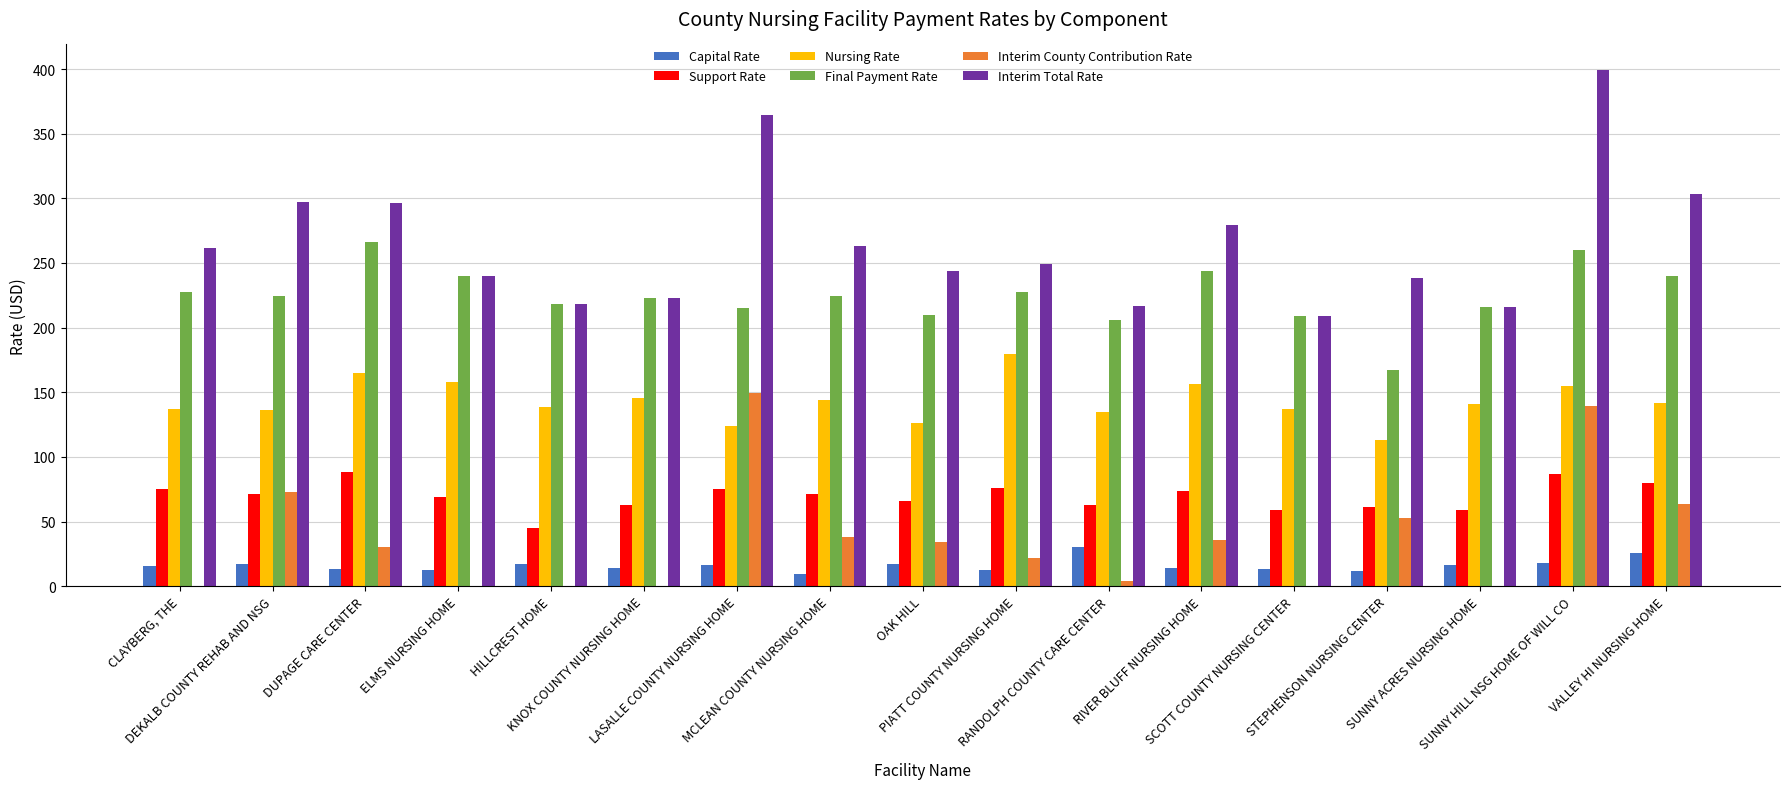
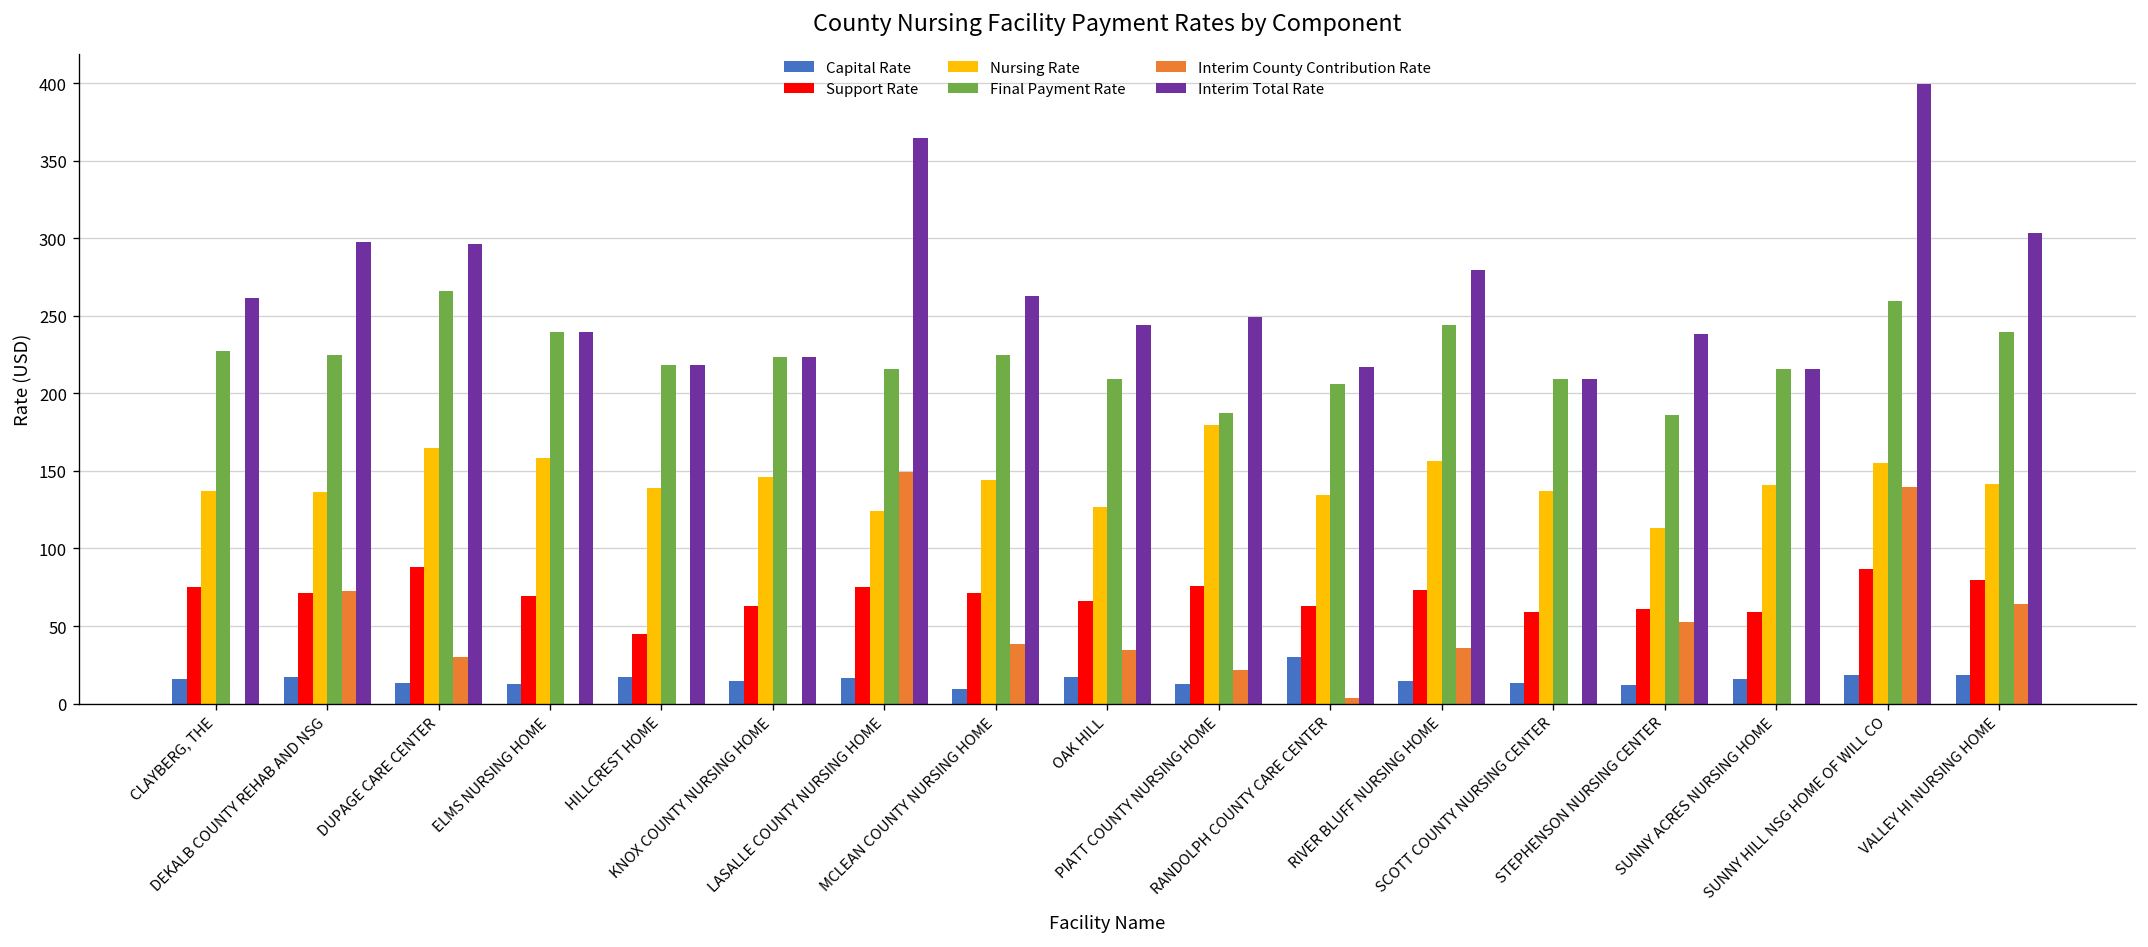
  {
    "Capital Rate": {
      "CLAYBERG, THE": 16,
      "DEKALB COUNTY REHAB AND NSG": 17,
      "DUPAGE CARE CENTER": 13,
      "ELMS NURSING HOME": 13,
      "HILLCREST HOME": 17,
      "KNOX COUNTY NURSING HOME": 14,
      "LASALLE COUNTY NURSING HOME": 16,
      "MCLEAN COUNTY NURSING HOME": 10,
      "OAK HILL": 17,
      "PIATT COUNTY NURSING HOME": 13,
      "RANDOLPH COUNTY CARE CENTER": 30,
      "RIVER BLUFF NURSING HOME": 14,
      "SCOTT COUNTY NURSING CENTER": 13,
      "STEPHENSON NURSING CENTER": 12,
      "SUNNY ACRES NURSING HOME": 16,
      "SUNNY HILL NSG HOME OF WILL CO": 18,
-     "VALLEY HI NURSING HOME": 26
+     "VALLEY HI NURSING HOME": 18
    },
    "Support Rate": {
      "CLAYBERG, THE": 75,
      "DEKALB COUNTY REHAB AND NSG": 71,
      "DUPAGE CARE CENTER": 88,
      "ELMS NURSING HOME": 69,
      "HILLCREST HOME": 45,
      "KNOX COUNTY NURSING HOME": 63,
      "LASALLE COUNTY NURSING HOME": 75,
      "MCLEAN COUNTY NURSING HOME": 71,
      "OAK HILL": 66,
      "PIATT COUNTY NURSING HOME": 76,
      "RANDOLPH COUNTY CARE CENTER": 63,
      "RIVER BLUFF NURSING HOME": 73,
      "SCOTT COUNTY NURSING CENTER": 59,
      "STEPHENSON NURSING CENTER": 61,
      "SUNNY ACRES NURSING HOME": 59,
      "SUNNY HILL NSG HOME OF WILL CO": 87,
      "VALLEY HI NURSING HOME": 80
    },
    "Nursing Rate": {
      "CLAYBERG, THE": 137,
      "DEKALB COUNTY REHAB AND NSG": 136,
      "DUPAGE CARE CENTER": 165,
      "ELMS NURSING HOME": 158,
      "HILLCREST HOME": 139,
      "KNOX COUNTY NURSING HOME": 146,
      "LASALLE COUNTY NURSING HOME": 124,
      "MCLEAN COUNTY NURSING HOME": 144,
      "OAK HILL": 126,
      "PIATT COUNTY NURSING HOME": 179,
      "RANDOLPH COUNTY CARE CENTER": 135,
      "RIVER BLUFF NURSING HOME": 156,
      "SCOTT COUNTY NURSING CENTER": 137,
      "STEPHENSON NURSING CENTER": 113,
      "SUNNY ACRES NURSING HOME": 141,
      "SUNNY HILL NSG HOME OF WILL CO": 155,
      "VALLEY HI NURSING HOME": 142
    },
    "Final Payment Rate": {
      "CLAYBERG, THE": 227,
      "DEKALB COUNTY REHAB AND NSG": 224,
      "DUPAGE CARE CENTER": 266,
      "ELMS NURSING HOME": 240,
      "HILLCREST HOME": 218,
      "KNOX COUNTY NURSING HOME": 223,
      "LASALLE COUNTY NURSING HOME": 215,
      "MCLEAN COUNTY NURSING HOME": 225,
      "OAK HILL": 210,
-     "PIATT COUNTY NURSING HOME": 228,
+     "PIATT COUNTY NURSING HOME": 188,
      "RANDOLPH COUNTY CARE CENTER": 206,
      "RIVER BLUFF NURSING HOME": 244,
      "SCOTT COUNTY NURSING CENTER": 209,
-     "STEPHENSON NURSING CENTER": 167,
+     "STEPHENSON NURSING CENTER": 186,
      "SUNNY ACRES NURSING HOME": 216,
      "SUNNY HILL NSG HOME OF WILL CO": 260,
      "VALLEY HI NURSING HOME": 240
    },
    "Interim County Contribution Rate": {
      "CLAYBERG, THE": 0,
      "DEKALB COUNTY REHAB AND NSG": 73,
      "DUPAGE CARE CENTER": 30,
      "ELMS NURSING HOME": 0,
      "HILLCREST HOME": 0,
      "KNOX COUNTY NURSING HOME": 0,
      "LASALLE COUNTY NURSING HOME": 149,
      "MCLEAN COUNTY NURSING HOME": 38,
      "OAK HILL": 34,
      "PIATT COUNTY NURSING HOME": 22,
      "RANDOLPH COUNTY CARE CENTER": 4,
      "RIVER BLUFF NURSING HOME": 36,
      "SCOTT COUNTY NURSING CENTER": 0,
      "STEPHENSON NURSING CENTER": 52,
      "SUNNY ACRES NURSING HOME": 0,
      "SUNNY HILL NSG HOME OF WILL CO": 139,
      "VALLEY HI NURSING HOME": 64
    },
    "Interim Total Rate": {
      "CLAYBERG, THE": 262,
      "DEKALB COUNTY REHAB AND NSG": 297,
      "DUPAGE CARE CENTER": 296,
      "ELMS NURSING HOME": 240,
      "HILLCREST HOME": 218,
      "KNOX COUNTY NURSING HOME": 223,
      "LASALLE COUNTY NURSING HOME": 365,
      "MCLEAN COUNTY NURSING HOME": 263,
      "OAK HILL": 244,
      "PIATT COUNTY NURSING HOME": 249,
      "RANDOLPH COUNTY CARE CENTER": 217,
      "RIVER BLUFF NURSING HOME": 280,
      "SCOTT COUNTY NURSING CENTER": 209,
      "STEPHENSON NURSING CENTER": 238,
      "SUNNY ACRES NURSING HOME": 216,
      "SUNNY HILL NSG HOME OF WILL CO": 399,
      "VALLEY HI NURSING HOME": 303
    }
  }
